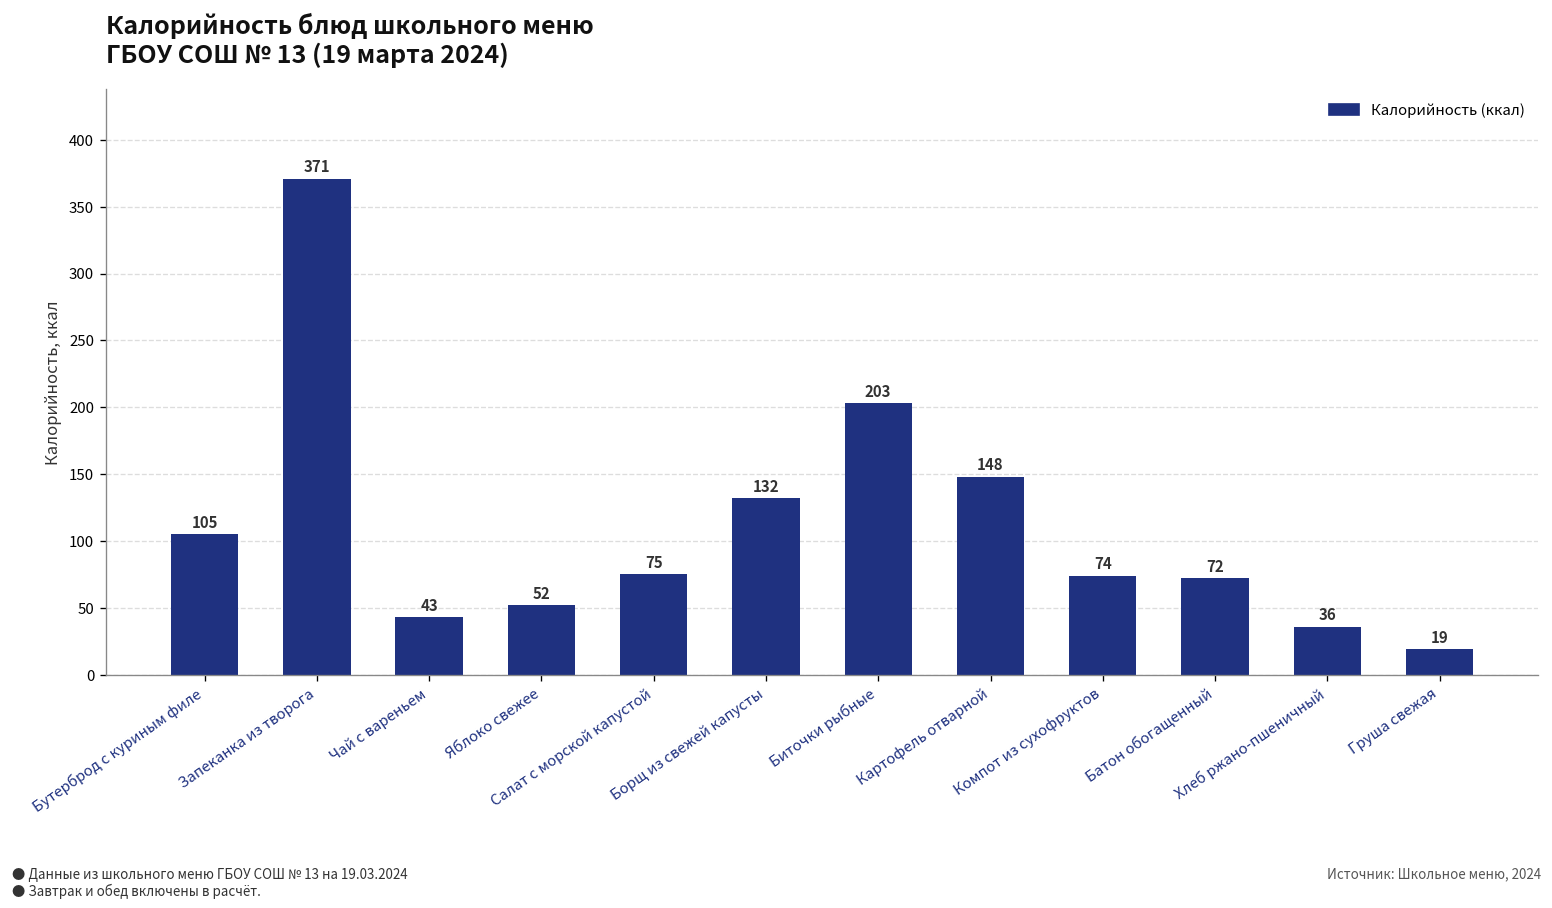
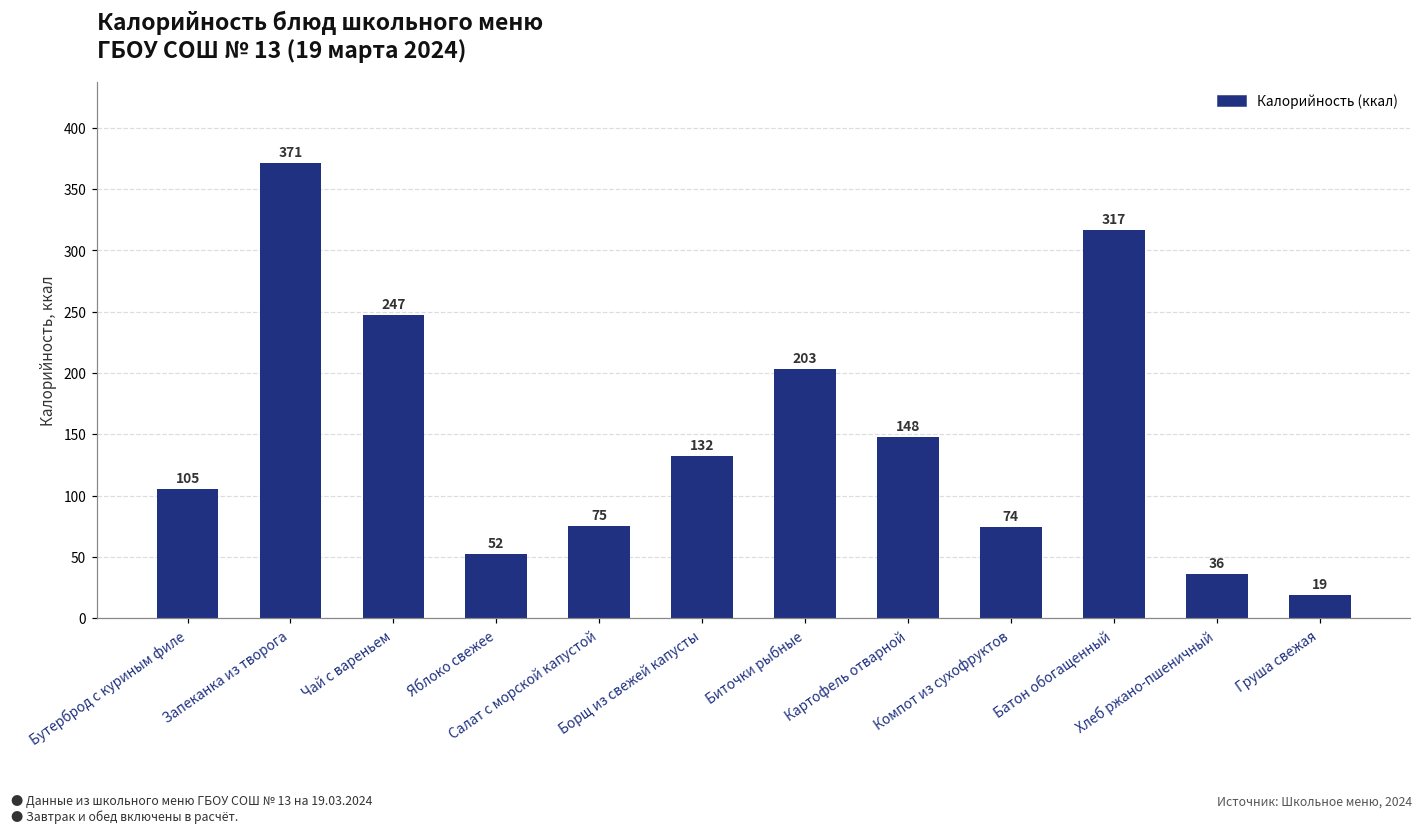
  {
    "Бутерброд с куриным филе": 105,
    "Запеканка из творога": 371,
-   "Чай с вареньем": 43,
+   "Чай с вареньем": 247,
    "Яблоко свежее": 52,
    "Салат с морской капустой": 75,
    "Борщ из свежей капусты": 132,
    "Биточки рыбные": 203,
    "Картофель отварной": 148,
    "Компот из сухофруктов": 74,
-   "Батон обогащенный": 72,
+   "Батон обогащенный": 317,
    "Хлеб ржано-пшеничный": 36,
    "Груша свежая": 19
  }
